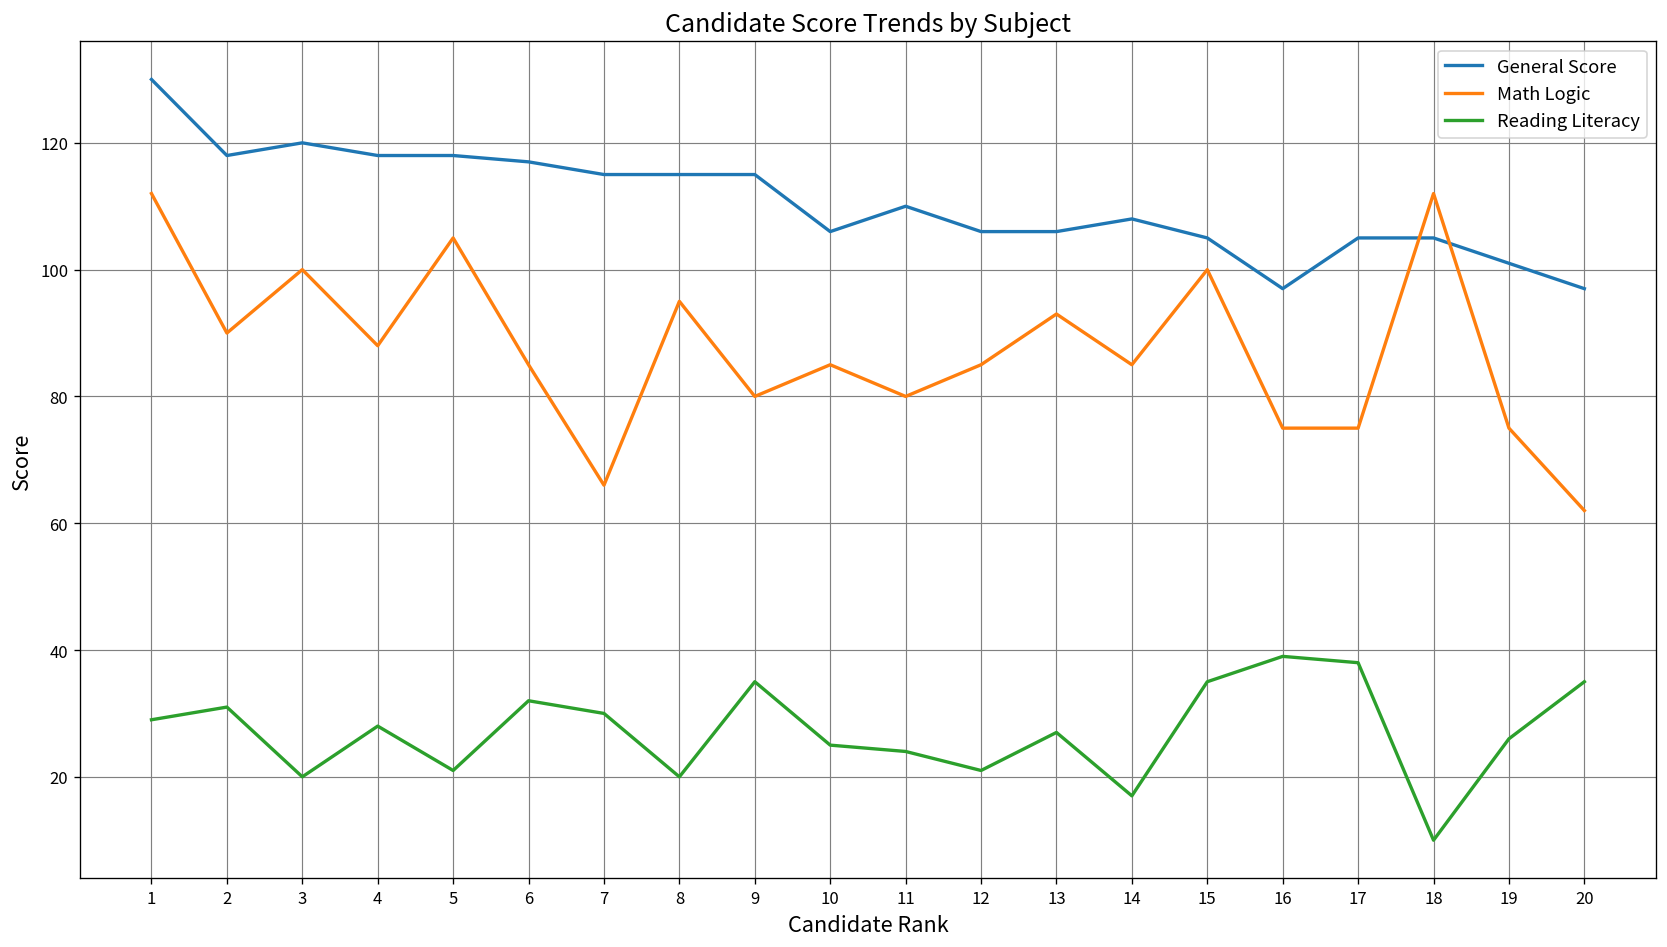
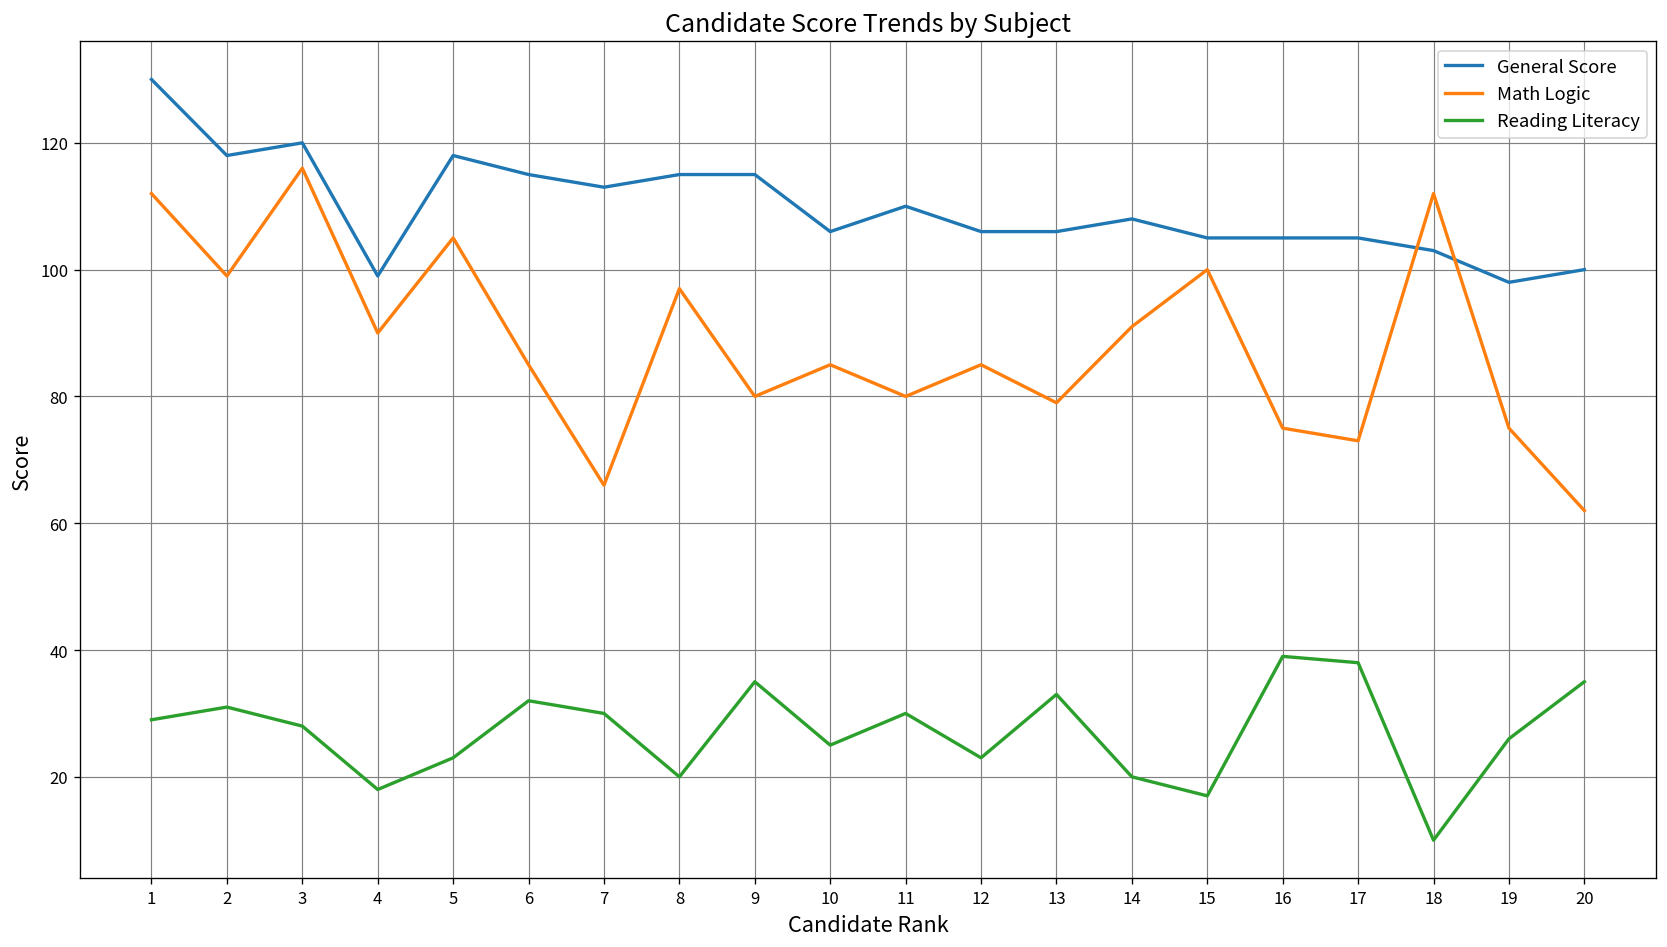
  {
    "General Score": {
      "1": 130,
      "2": 118,
      "3": 120,
-     "4": 118,
+     "4": 99,
      "5": 118,
-     "6": 117,
-     "7": 115,
+     "6": 115,
+     "7": 113,
      "8": 115,
      "9": 115,
      "10": 106,
      "11": 110,
      "12": 106,
      "13": 106,
      "14": 108,
      "15": 105,
-     "16": 97,
+     "16": 105,
      "17": 105,
-     "18": 105,
-     "19": 101,
-     "20": 97
+     "18": 103,
+     "19": 98,
+     "20": 100
    },
    "Math Logic": {
      "1": 112,
-     "2": 90,
-     "3": 100,
-     "4": 88,
+     "2": 99,
+     "3": 116,
+     "4": 90,
      "5": 105,
      "6": 85,
      "7": 66,
-     "8": 95,
+     "8": 97,
      "9": 80,
      "10": 85,
      "11": 80,
      "12": 85,
-     "13": 93,
-     "14": 85,
+     "13": 79,
+     "14": 91,
      "15": 100,
      "16": 75,
-     "17": 75,
+     "17": 73,
      "18": 112,
      "19": 75,
      "20": 62
    },
    "Reading Literacy": {
      "1": 29,
      "2": 31,
-     "3": 20,
-     "4": 28,
-     "5": 21,
+     "3": 28,
+     "4": 18,
+     "5": 23,
      "6": 32,
      "7": 30,
      "8": 20,
      "9": 35,
      "10": 25,
-     "11": 24,
-     "12": 21,
-     "13": 27,
-     "14": 17,
-     "15": 35,
+     "11": 30,
+     "12": 23,
+     "13": 33,
+     "14": 20,
+     "15": 17,
      "16": 39,
      "17": 38,
      "18": 10,
      "19": 26,
      "20": 35
    }
  }
